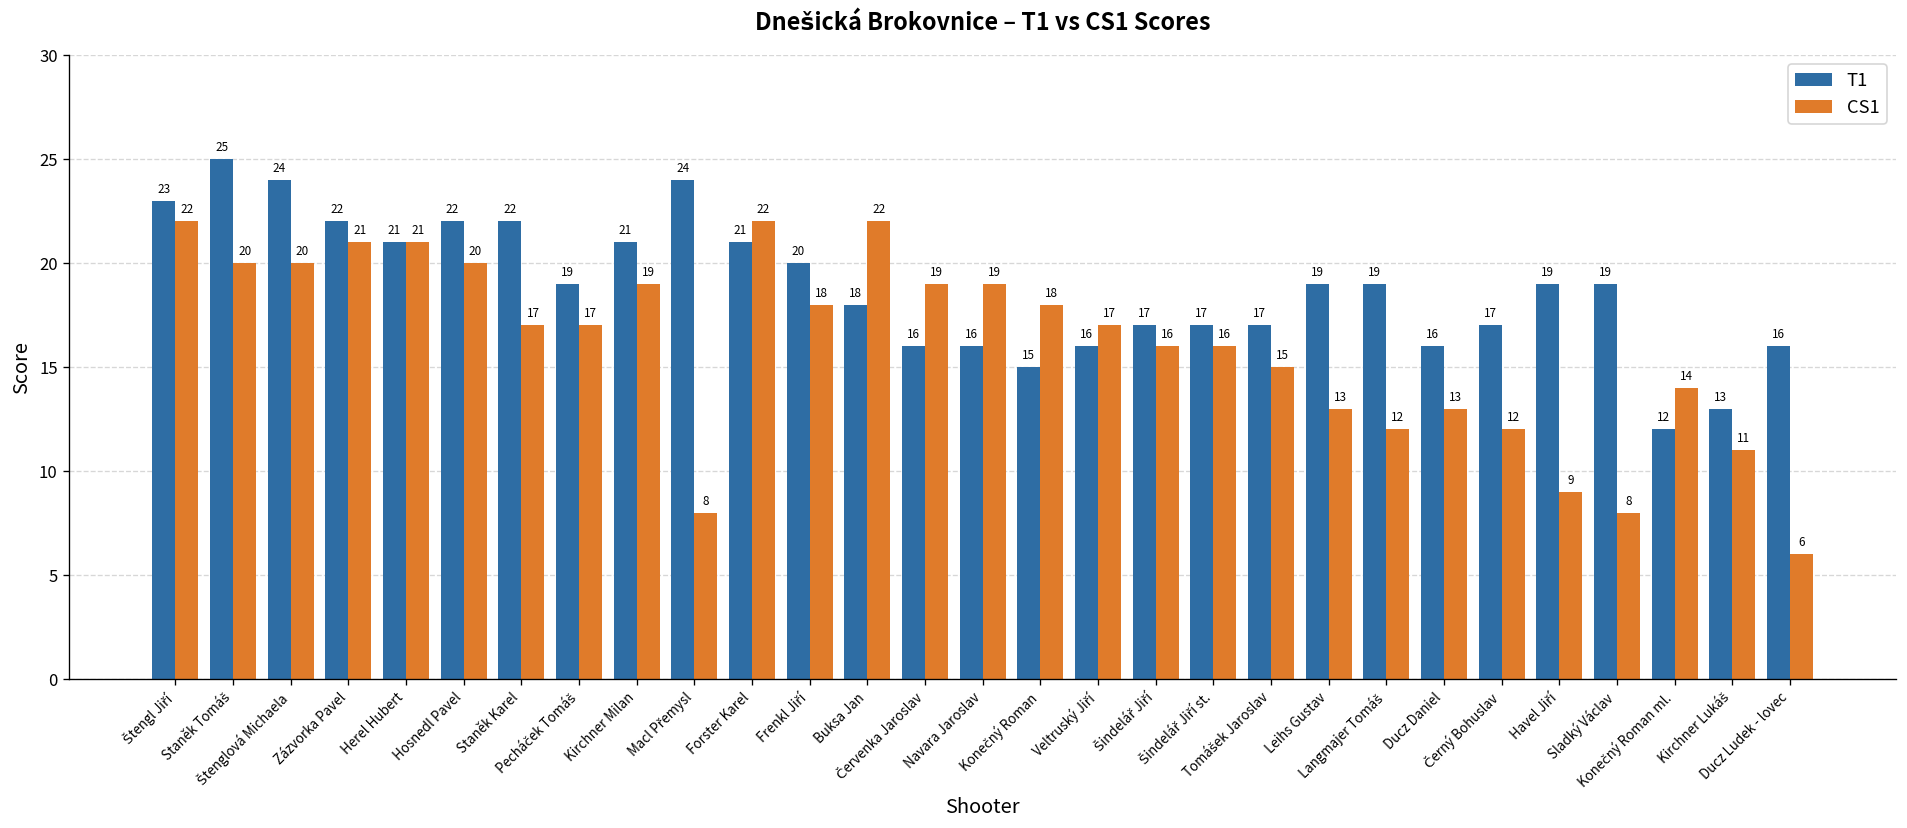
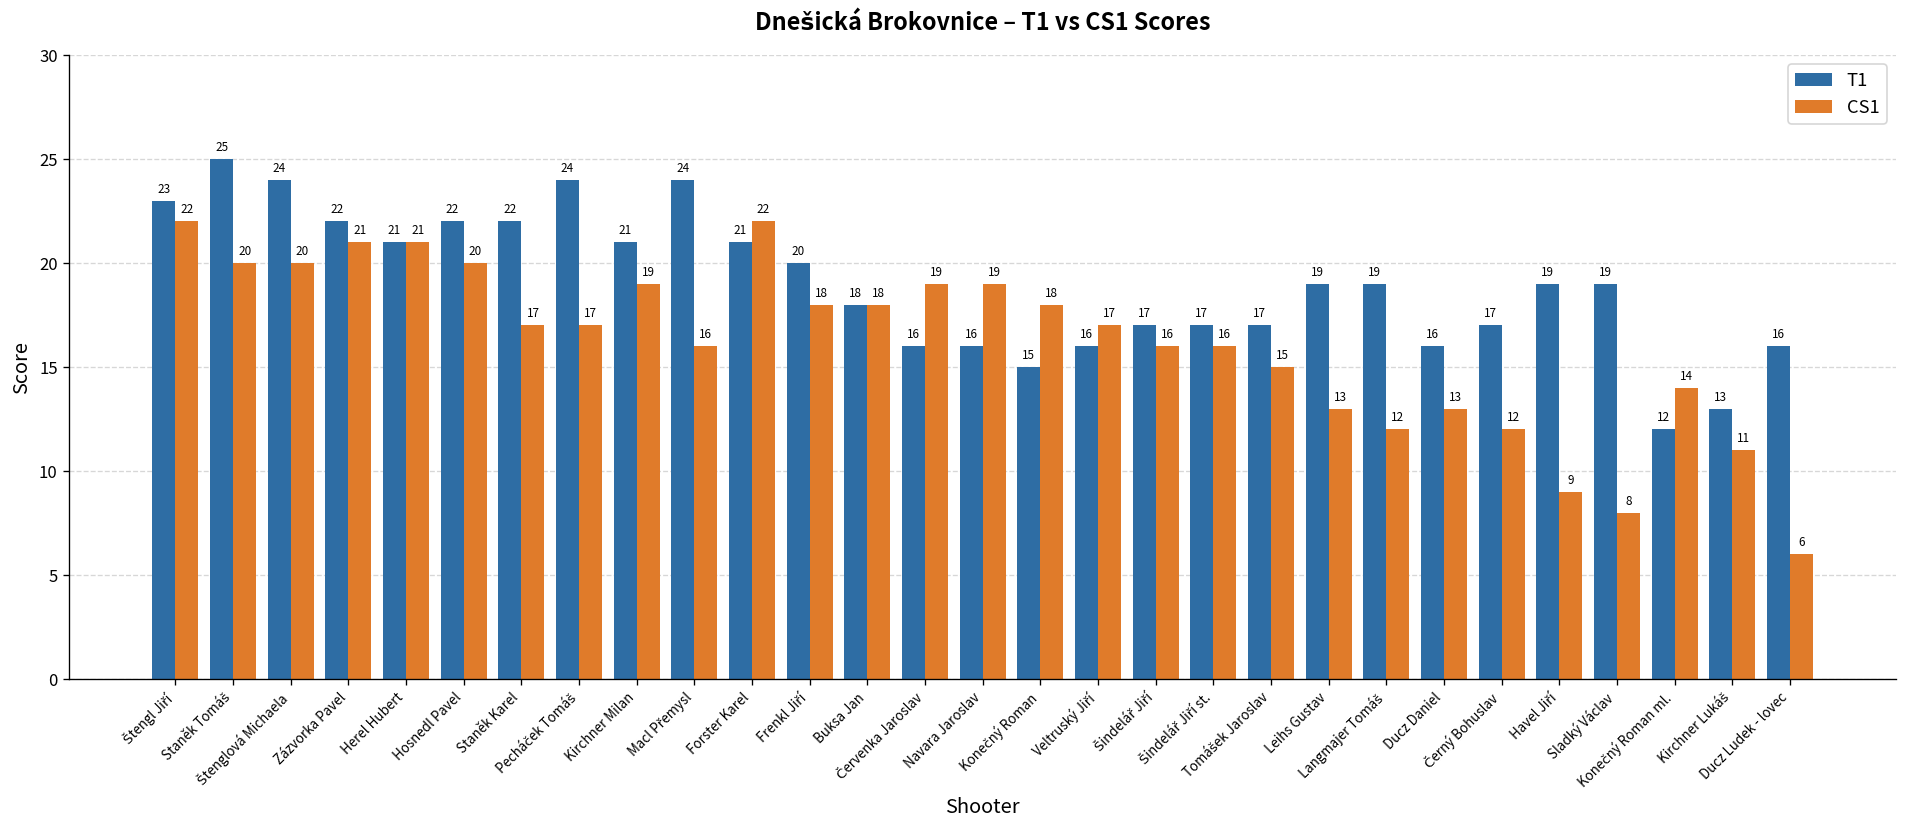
  {
    "T1": {
      "Štengl Jiří": 23,
      "Staněk Tomáš": 25,
      "Štenglová Michaela": 24,
      "Zázvorka Pavel": 22,
      "Herel Hubert": 21,
      "Hosnedl Pavel": 22,
      "Staněk Karel": 22,
-     "Pecháček Tomáš": 19,
+     "Pecháček Tomáš": 24,
      "Kirchner Milan": 21,
      "Macl Přemysl": 24,
      "Forster Karel": 21,
      "Frenkl Jiří": 20,
      "Buksa Jan": 18,
      "Červenka Jaroslav": 16,
      "Navara Jaroslav": 16,
      "Konečný Roman": 15,
      "Veltruský Jiří": 16,
      "Šindelář Jiří": 17,
      "Šindelář Jiří st.": 17,
      "Tomášek Jaroslav": 17,
      "Leihs Gustav": 19,
      "Langmajer Tomáš": 19,
      "Ducz Daniel": 16,
      "Černý Bohuslav": 17,
      "Havel Jiří": 19,
      "Sladký Václav": 19,
      "Konečný Roman ml.": 12,
      "Kirchner Lukáš": 13,
      "Ducz Ludek - lovec": 16
    },
    "CS1": {
      "Štengl Jiří": 22,
      "Staněk Tomáš": 20,
      "Štenglová Michaela": 20,
      "Zázvorka Pavel": 21,
      "Herel Hubert": 21,
      "Hosnedl Pavel": 20,
      "Staněk Karel": 17,
      "Pecháček Tomáš": 17,
      "Kirchner Milan": 19,
-     "Macl Přemysl": 8,
+     "Macl Přemysl": 16,
      "Forster Karel": 22,
      "Frenkl Jiří": 18,
-     "Buksa Jan": 22,
+     "Buksa Jan": 18,
      "Červenka Jaroslav": 19,
      "Navara Jaroslav": 19,
      "Konečný Roman": 18,
      "Veltruský Jiří": 17,
      "Šindelář Jiří": 16,
      "Šindelář Jiří st.": 16,
      "Tomášek Jaroslav": 15,
      "Leihs Gustav": 13,
      "Langmajer Tomáš": 12,
      "Ducz Daniel": 13,
      "Černý Bohuslav": 12,
      "Havel Jiří": 9,
      "Sladký Václav": 8,
      "Konečný Roman ml.": 14,
      "Kirchner Lukáš": 11,
      "Ducz Ludek - lovec": 6
    }
  }
